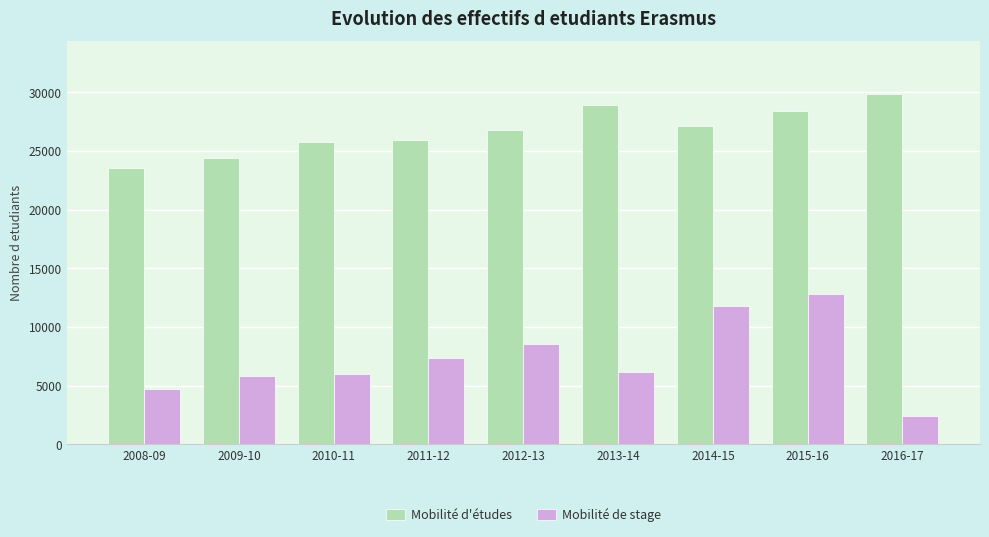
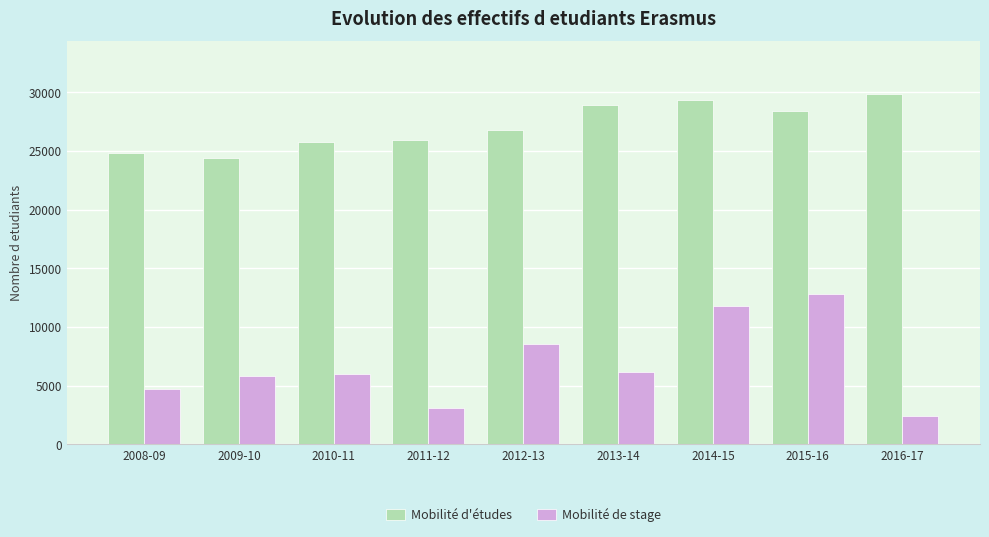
  {
    "Mobilité d'études": {
-     "2008-09": 23600,
+     "2008-09": 24900,
      "2009-10": 24400,
      "2010-11": 25800,
      "2011-12": 25900,
      "2012-13": 26700,
      "2013-14": 28900,
-     "2014-15": 27200,
+     "2014-15": 29300,
      "2015-16": 28400,
      "2016-17": 29900
    },
    "Mobilité de stage": {
      "2008-09": 4700,
      "2009-10": 5800,
      "2010-11": 6000,
-     "2011-12": 7300,
+     "2011-12": 3100,
      "2012-13": 8600,
      "2013-14": 6200,
      "2014-15": 11800,
      "2015-16": 12800,
      "2016-17": 2400
    }
  }
